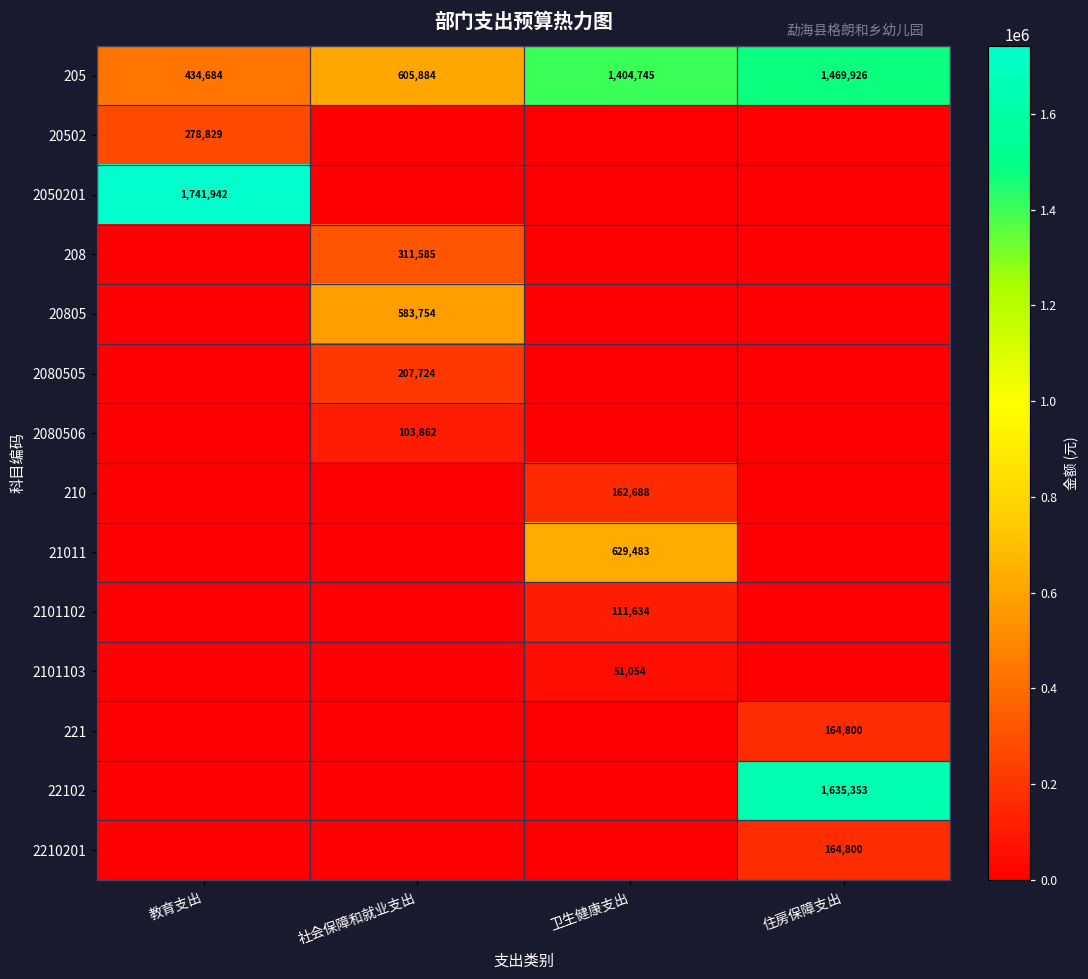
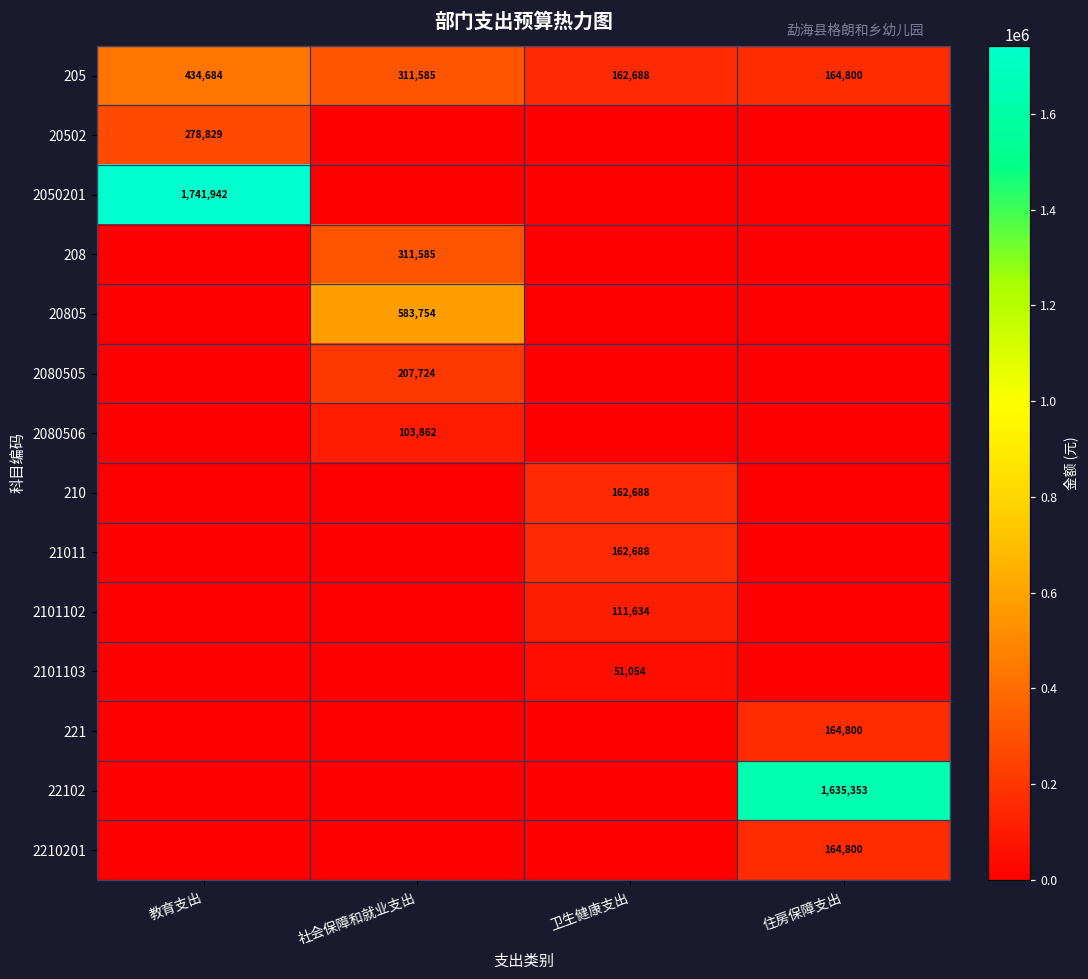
  {
    "205": {
      "教育支出": "434,684",
-     "社会保障和就业支出": "605,884",
-     "卫生健康支出": "1,404,745",
-     "住房保障支出": "1,469,926"
+     "社会保障和就业支出": "311,585",
+     "卫生健康支出": "162,688",
+     "住房保障支出": "164,800"
    },
    "20502": {
      "教育支出": "278,829"
    },
    "2050201": {
      "教育支出": "1,741,942"
    },
    "208": {
      "社会保障和就业支出": "311,585"
    },
    "20805": {
      "社会保障和就业支出": "583,754"
    },
    "2080505": {
      "社会保障和就业支出": "207,724"
    },
    "2080506": {
      "社会保障和就业支出": "103,862"
    },
    "210": {
      "卫生健康支出": "162,688"
    },
    "21011": {
-     "卫生健康支出": "629,483"
+     "卫生健康支出": "162,688"
    },
    "2101102": {
      "卫生健康支出": "111,634"
    },
    "2101103": {
      "卫生健康支出": "51,054"
    },
    "221": {
      "住房保障支出": "164,800"
    },
    "22102": {
      "住房保障支出": "1,635,353"
    },
    "2210201": {
      "住房保障支出": "164,800"
    }
  }
